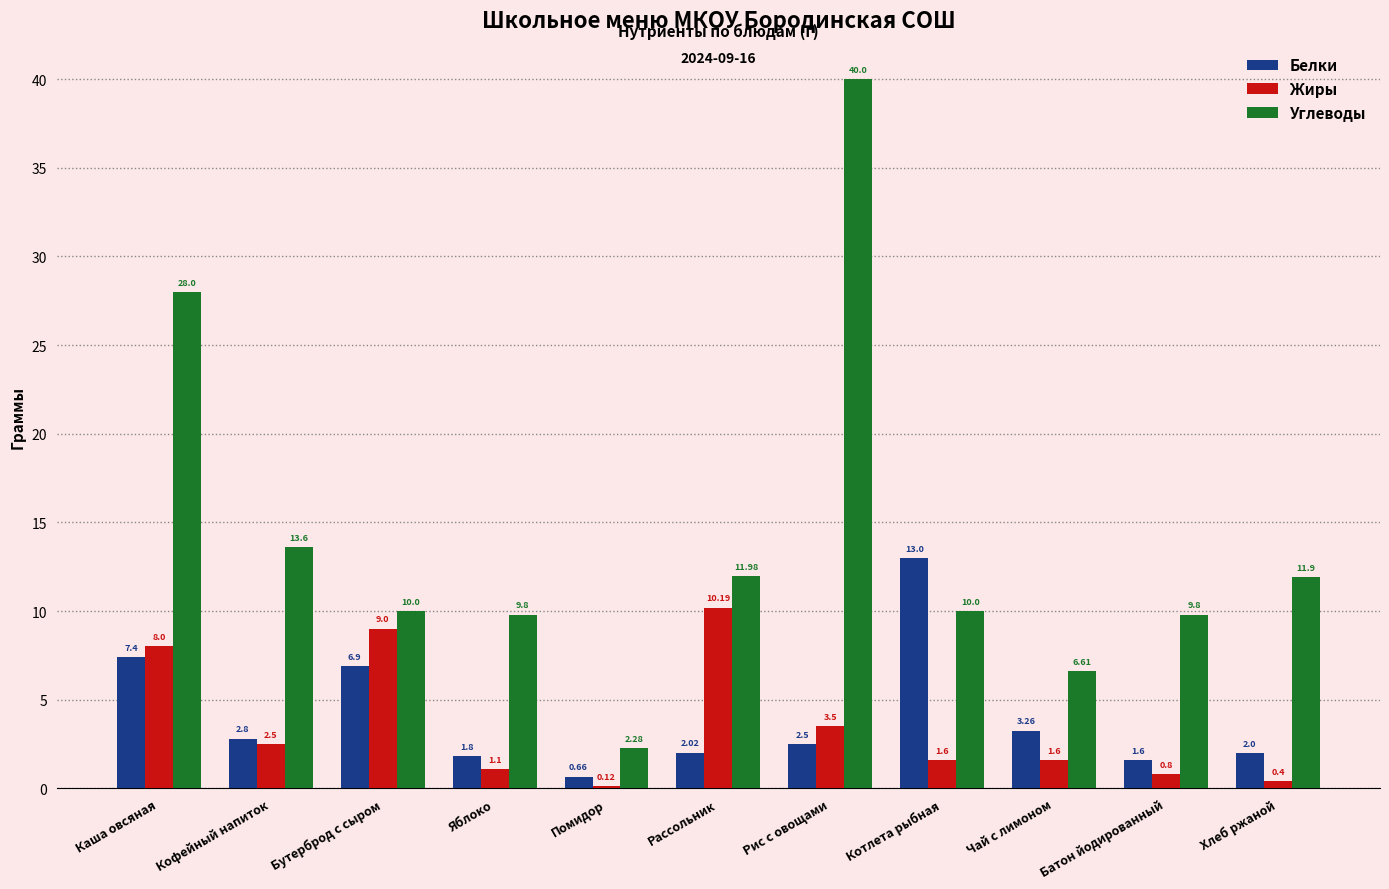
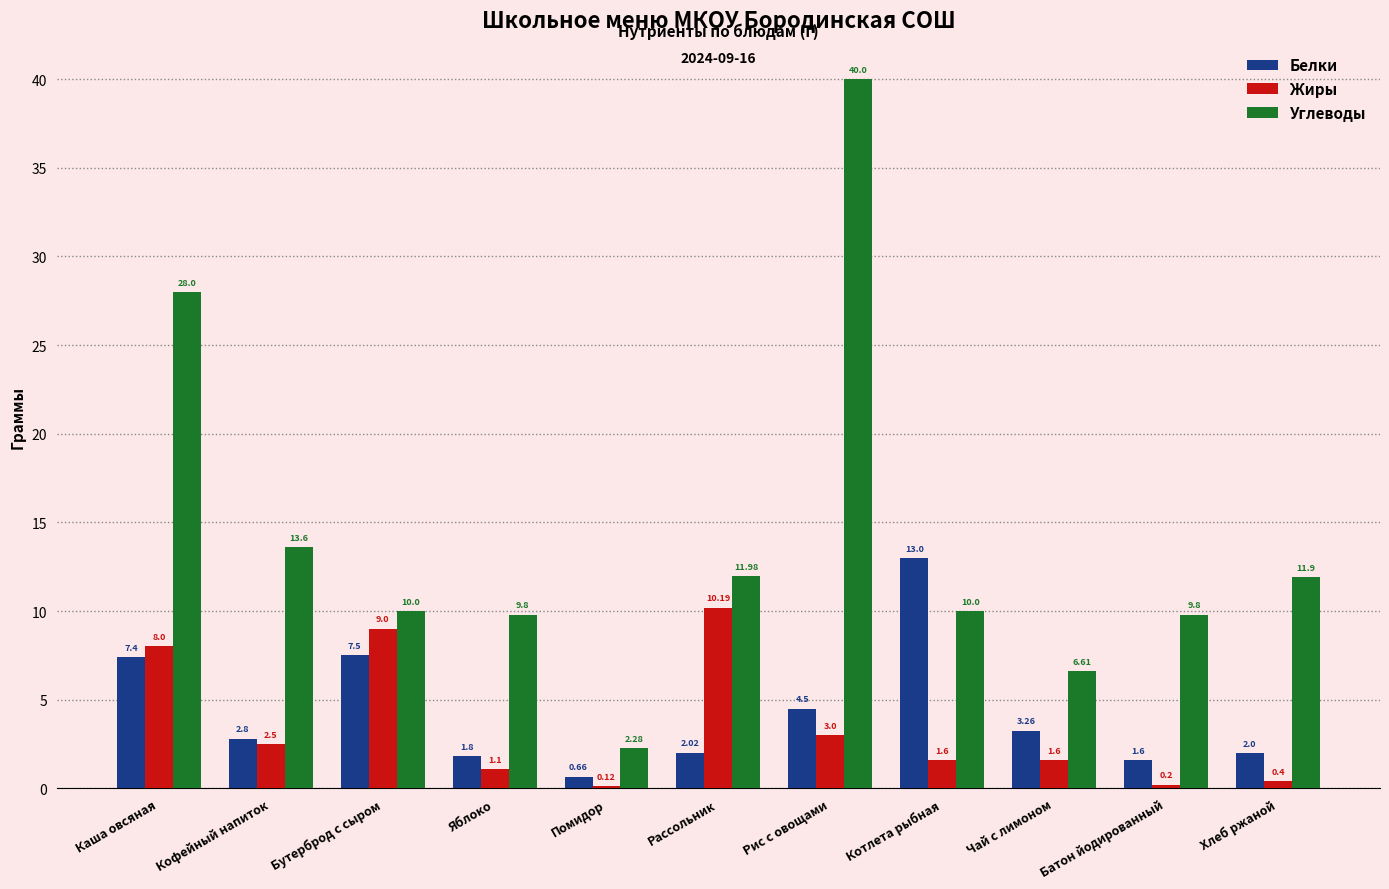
  {
    "Белки": {
      "Каша овсяная": 7.4,
      "Кофейный напиток": 2.8,
-     "Бутерброд с сыром": 6.9,
+     "Бутерброд с сыром": 7.5,
      "Яблоко": 1.8,
      "Помидор": 0.66,
      "Рассольник": 2.02,
-     "Рис с овощами": 2.5,
+     "Рис с овощами": 4.5,
      "Котлета рыбная": 13.0,
      "Чай с лимоном": 3.26,
      "Батон йодированный": 1.6,
      "Хлеб ржаной": 2.0
    },
    "Жиры": {
      "Каша овсяная": 8.0,
      "Кофейный напиток": 2.5,
      "Бутерброд с сыром": 9.0,
      "Яблоко": 1.1,
      "Помидор": 0.12,
      "Рассольник": 10.19,
-     "Рис с овощами": 3.5,
+     "Рис с овощами": 3.0,
      "Котлета рыбная": 1.6,
      "Чай с лимоном": 1.6,
-     "Батон йодированный": 0.8,
+     "Батон йодированный": 0.2,
      "Хлеб ржаной": 0.4
    },
    "Углеводы": {
      "Каша овсяная": 28.0,
      "Кофейный напиток": 13.6,
      "Бутерброд с сыром": 10.0,
      "Яблоко": 9.8,
      "Помидор": 2.28,
      "Рассольник": 11.98,
      "Рис с овощами": 40.0,
      "Котлета рыбная": 10.0,
      "Чай с лимоном": 6.61,
      "Батон йодированный": 9.8,
      "Хлеб ржаной": 11.9
    }
  }
